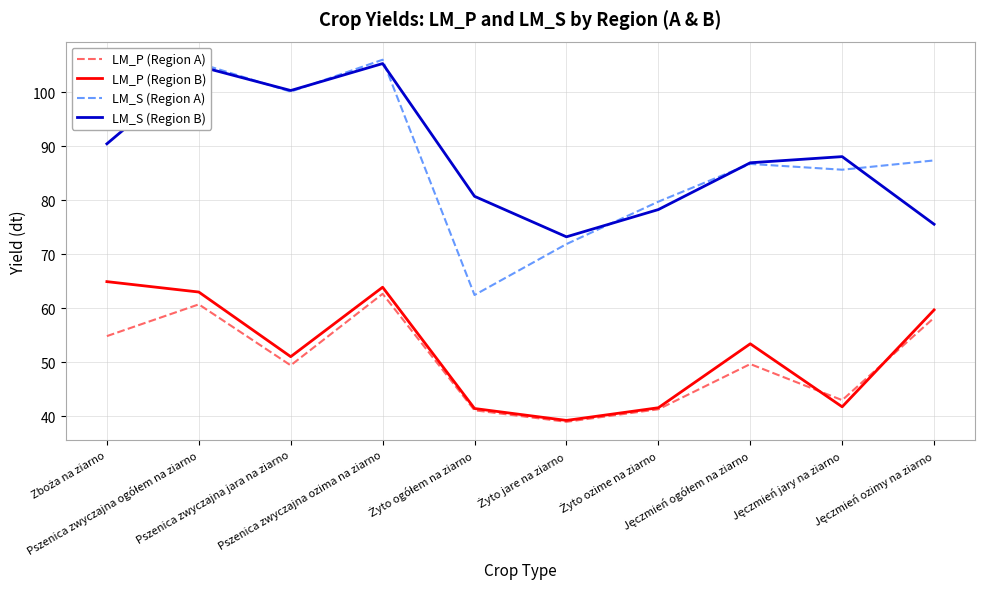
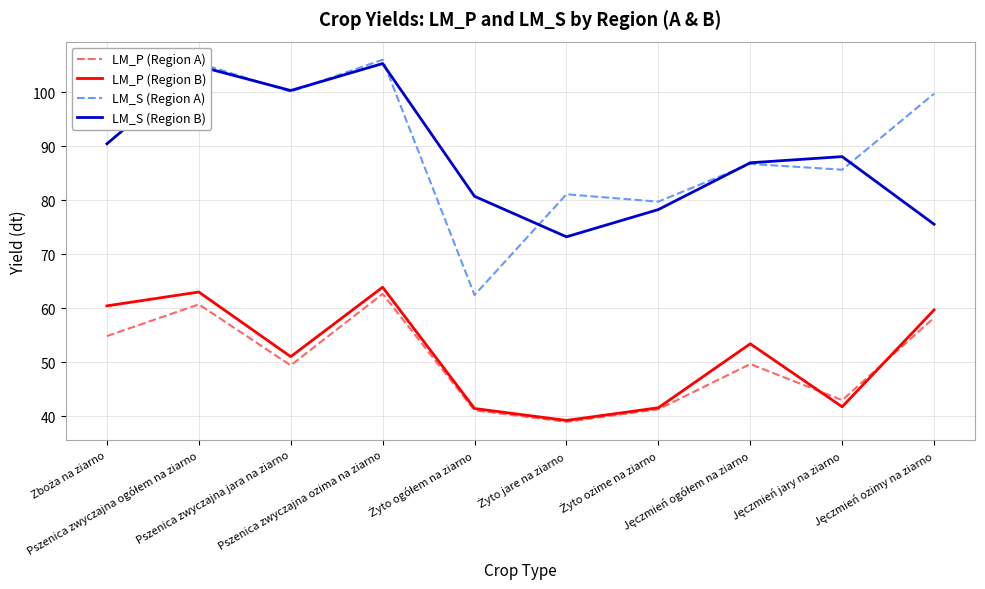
  {
    "LM_P (Region A)": {
      "Zboża na ziarno": 55,
      "Pszenica zwyczajna ogółem na ziarno": 61,
      "Pszenica zwyczajna jara na ziarno": 49,
      "Pszenica zwyczajna ozima na ziarno": 63,
      "Jęczmień ogółem na ziarno": 50,
      "Jęczmień jary na ziarno": 43,
      "Jęczmień ozimy na ziarno": 58
    },
    "LM_P (Region B)": {
-     "Zboża na ziarno": 65,
+     "Zboża na ziarno": 60,
      "Pszenica zwyczajna ogółem na ziarno": 63,
      "Pszenica zwyczajna jara na ziarno": 51,
      "Pszenica zwyczajna ozima na ziarno": 64,
      "Jęczmień ogółem na ziarno": 53,
      "Jęczmień jary na ziarno": 42,
      "Jęczmień ozimy na ziarno": 60
    },
    "LM_S (Region A)": {
      "Pszenica zwyczajna ozima na ziarno": 106,
      "Żyto ogółem na ziarno": 62,
-     "Żyto jare na ziarno": 72,
+     "Żyto jare na ziarno": 81,
      "Żyto ozime na ziarno": 80,
      "Jęczmień jary na ziarno": 86,
-     "Jęczmień ozimy na ziarno": 87
+     "Jęczmień ozimy na ziarno": 100
    },
    "LM_S (Region B)": {
      "Zboża na ziarno": 90,
      "Pszenica zwyczajna ozima na ziarno": 105,
      "Żyto ogółem na ziarno": 81,
      "Żyto jare na ziarno": 73,
      "Żyto ozime na ziarno": 78,
      "Jęczmień jary na ziarno": 88,
      "Jęczmień ozimy na ziarno": 76
    }
  }
